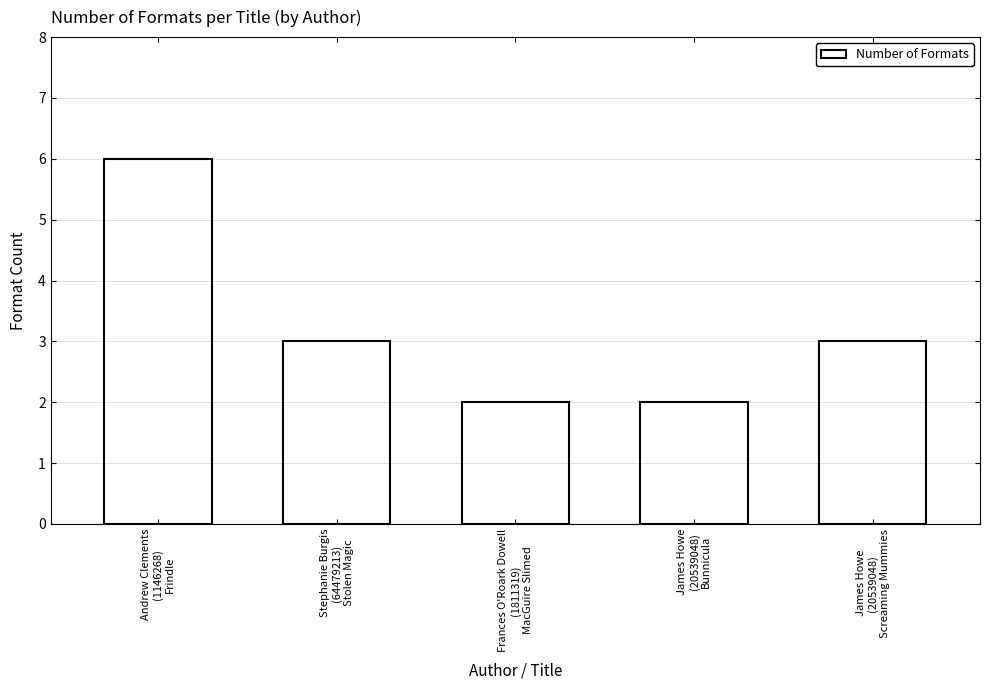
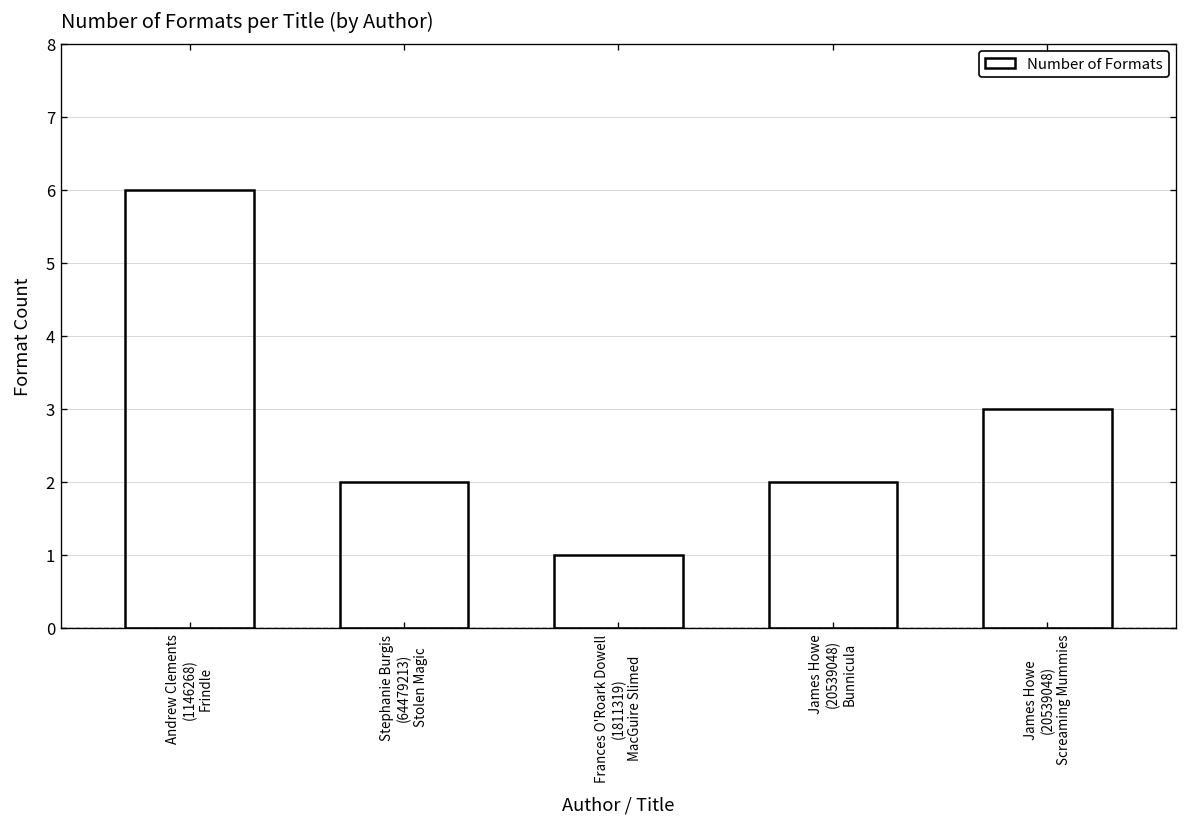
  {
    "Andrew Clements (1146268) Frindle": 6,
-   "Stephanie Burgis (64479213) Stolen Magic": 3,
-   "Frances O'Roark Dowell (1811319) MacGuire Slimed": 2,
+   "Stephanie Burgis (64479213) Stolen Magic": 2,
+   "Frances O'Roark Dowell (1811319) MacGuire Slimed": 1,
    "James Howe (20539048) Bunnicula": 2,
    "James Howe (20539048) Screaming Mummies": 3
  }
